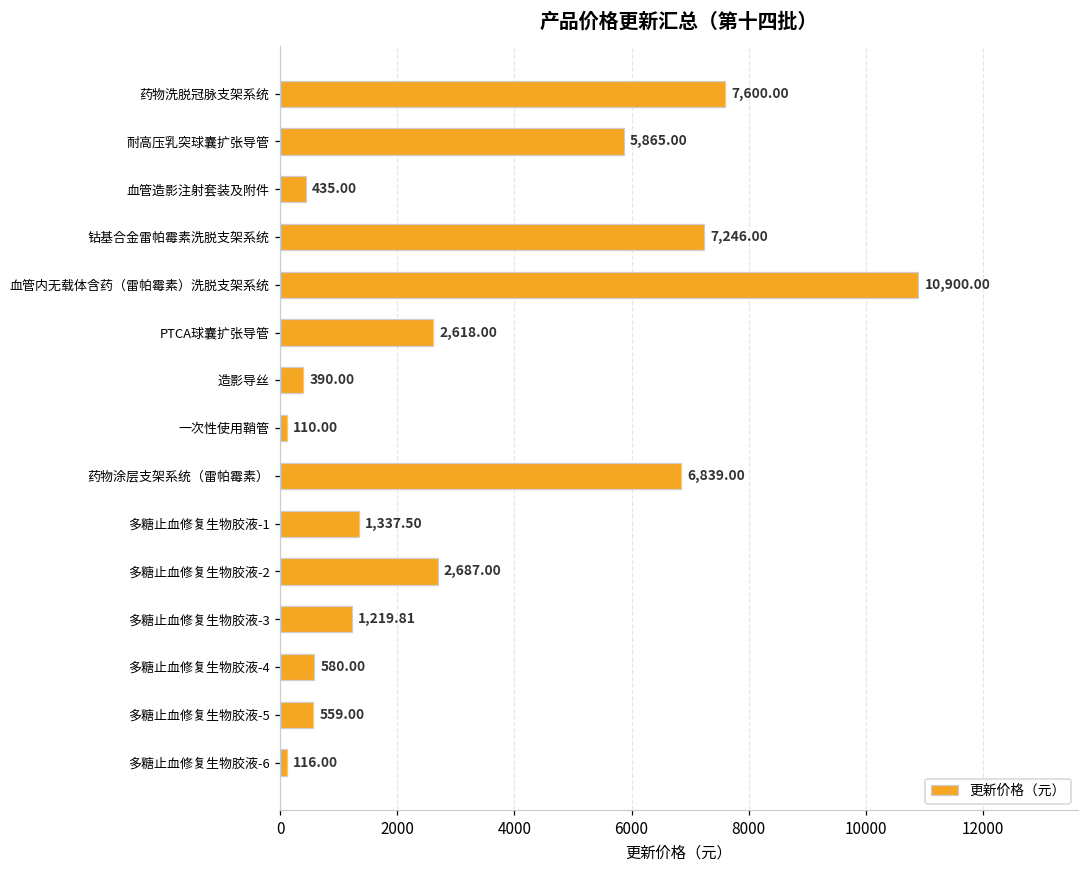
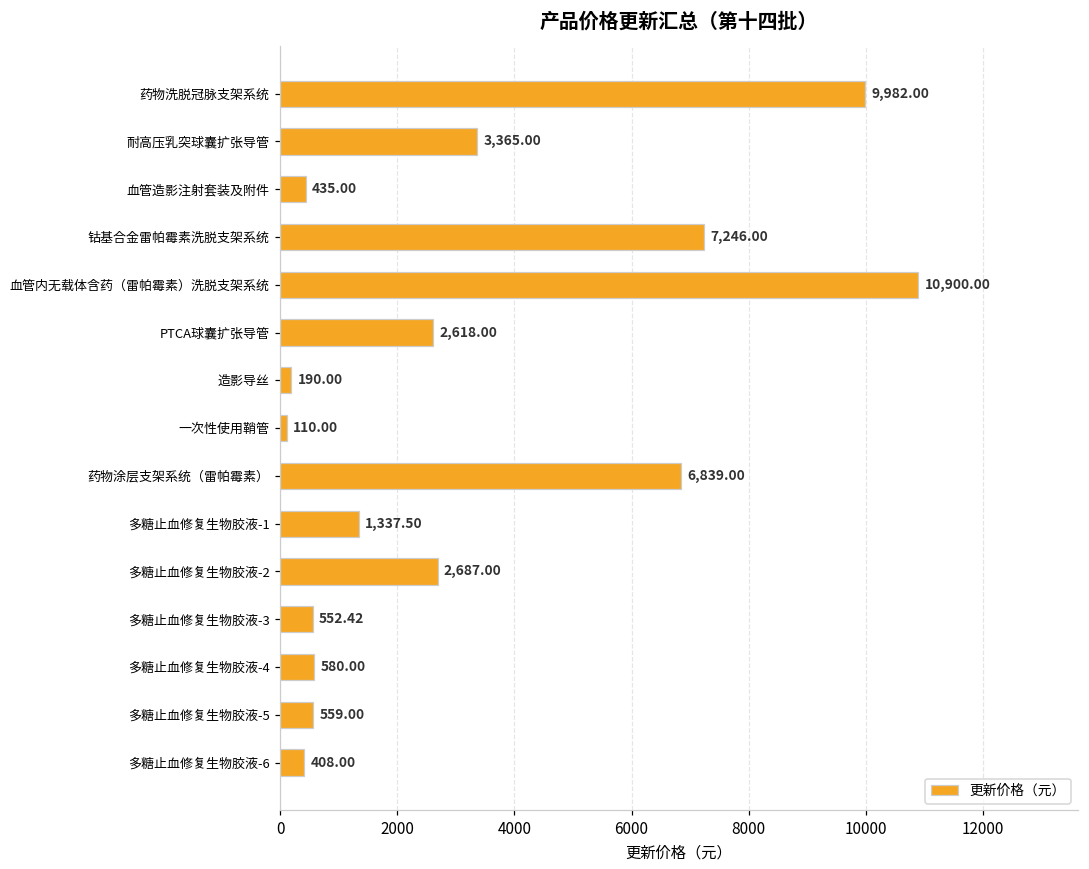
  {
-   "药物洗脱冠脉支架系统": "7,600.00",
-   "耐高压乳突球囊扩张导管": "5,865.00",
+   "药物洗脱冠脉支架系统": "9,982.00",
+   "耐高压乳突球囊扩张导管": "3,365.00",
    "血管造影注射套装及附件": "435.00",
    "钴基合金雷帕霉素洗脱支架系统": "7,246.00",
    "血管内无载体含药（雷帕霉素）洗脱支架系统": "10,900.00",
    "PTCA球囊扩张导管": "2,618.00",
-   "造影导丝": "390.00",
+   "造影导丝": "190.00",
    "一次性使用鞘管": "110.00",
    "药物涂层支架系统（雷帕霉素）": "6,839.00",
    "多糖止血修复生物胶液-1": "1,337.50",
    "多糖止血修复生物胶液-2": "2,687.00",
-   "多糖止血修复生物胶液-3": "1,219.81",
+   "多糖止血修复生物胶液-3": "552.42",
    "多糖止血修复生物胶液-4": "580.00",
    "多糖止血修复生物胶液-5": "559.00",
-   "多糖止血修复生物胶液-6": "116.00"
+   "多糖止血修复生物胶液-6": "408.00"
  }
